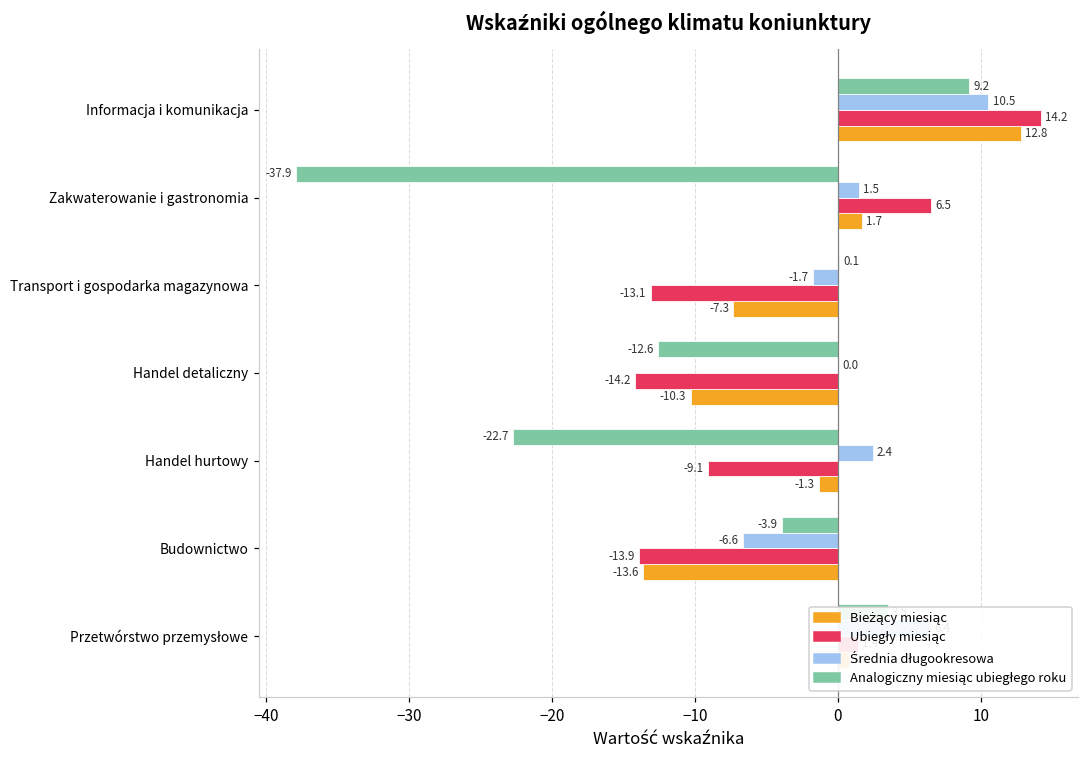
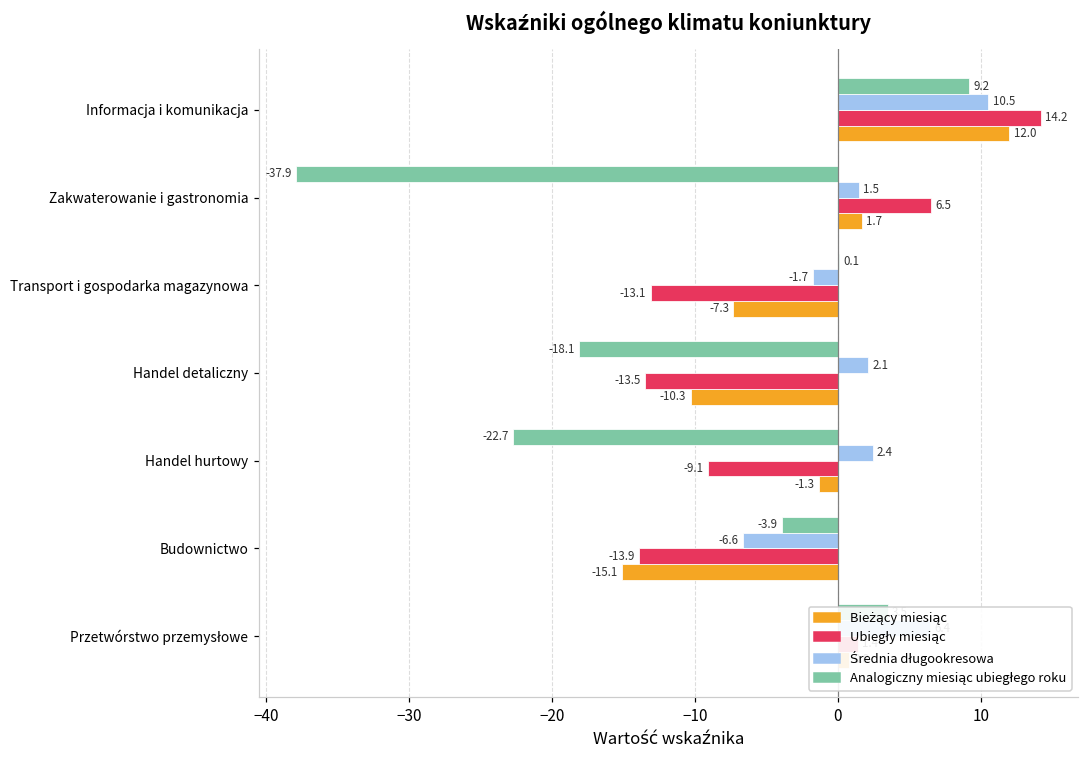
  {
    "Bieżący miesiąc": {
-     "Informacja i komunikacja": 12.8,
+     "Informacja i komunikacja": 12.0,
      "Zakwaterowanie i gastronomia": 1.7,
      "Transport i gospodarka magazynowa": -7.3,
      "Handel detaliczny": -10.3,
      "Handel hurtowy": -1.3,
-     "Budownictwo": -13.6
+     "Budownictwo": -15.1
    },
    "Ubiegły miesiąc": {
      "Informacja i komunikacja": 14.2,
      "Zakwaterowanie i gastronomia": 6.5,
      "Transport i gospodarka magazynowa": -13.1,
-     "Handel detaliczny": -14.2,
+     "Handel detaliczny": -13.5,
      "Handel hurtowy": -9.1,
      "Budownictwo": -13.9
    },
    "Średnia długookresowa": {
      "Informacja i komunikacja": 10.5,
      "Zakwaterowanie i gastronomia": 1.5,
      "Transport i gospodarka magazynowa": -1.7,
-     "Handel detaliczny": 0.0,
+     "Handel detaliczny": 2.1,
      "Handel hurtowy": 2.4,
      "Budownictwo": -6.6
    },
    "Analogiczny miesiąc ubiegłego roku": {
      "Informacja i komunikacja": 9.2,
      "Zakwaterowanie i gastronomia": -37.9,
      "Transport i gospodarka magazynowa": 0.1,
-     "Handel detaliczny": -12.6,
+     "Handel detaliczny": -18.1,
      "Handel hurtowy": -22.7,
      "Budownictwo": -3.9
    }
  }
